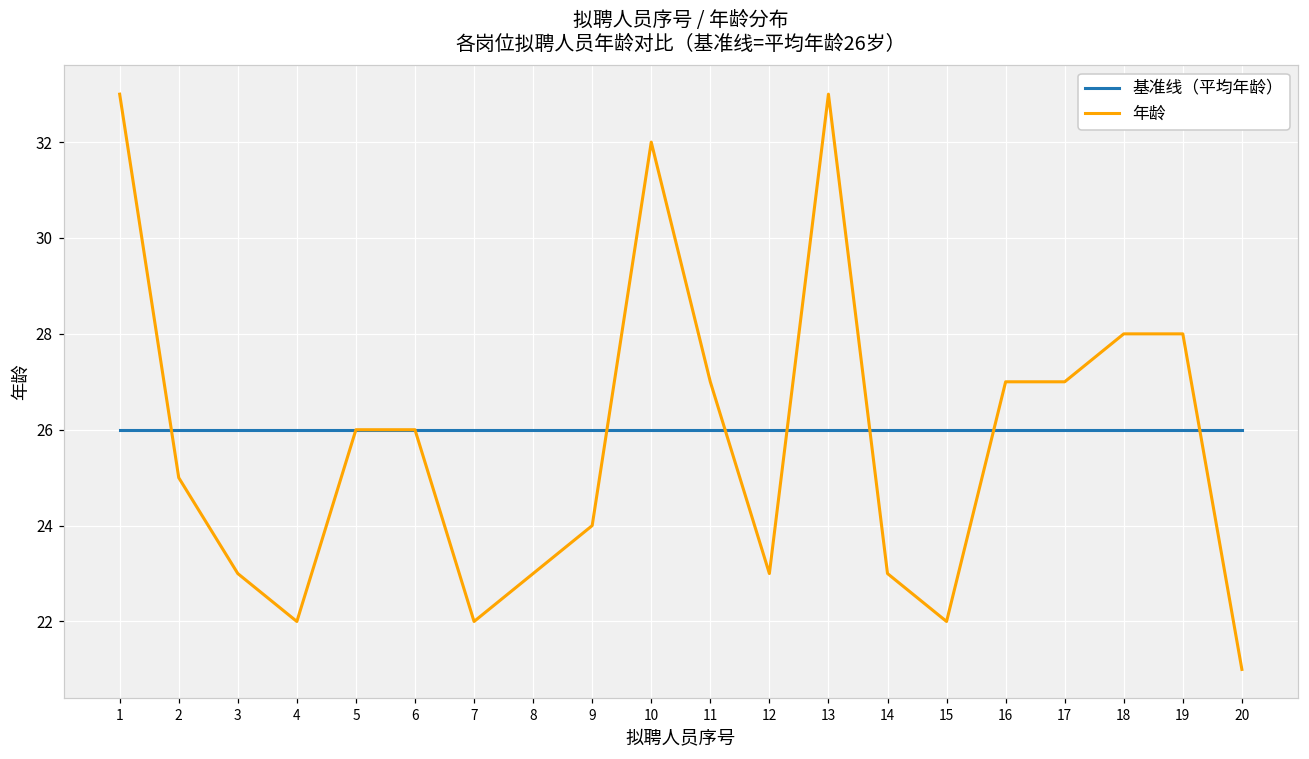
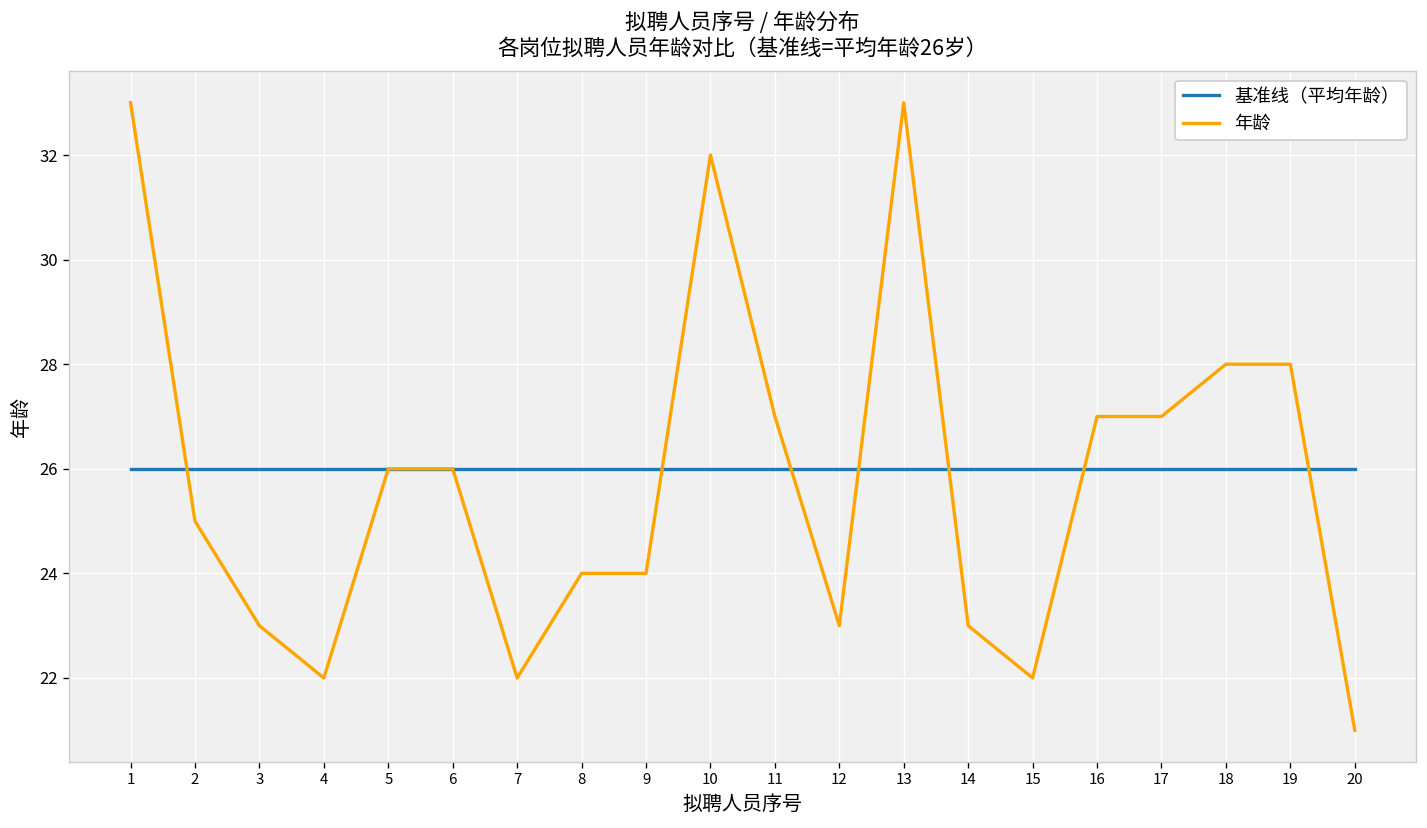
  {
    "基准线（平均年龄）": {
      "1": 26,
      "2": 26,
      "3": 26,
      "4": 26,
      "7": 26,
      "8": 26,
      "9": 26,
      "10": 26,
      "11": 26,
      "12": 26,
      "13": 26,
      "14": 26,
      "15": 26,
      "16": 26,
      "17": 26,
      "18": 26,
      "19": 26,
      "20": 26
    },
    "年龄": {
      "1": 33,
      "2": 25,
      "3": 23,
      "4": 22,
      "7": 22,
-     "8": 23,
+     "8": 24,
      "9": 24,
      "10": 32,
      "11": 27,
      "12": 23,
      "13": 33,
      "14": 23,
      "15": 22,
      "16": 27,
      "17": 27,
      "18": 28,
      "19": 28,
      "20": 21
    }
  }
